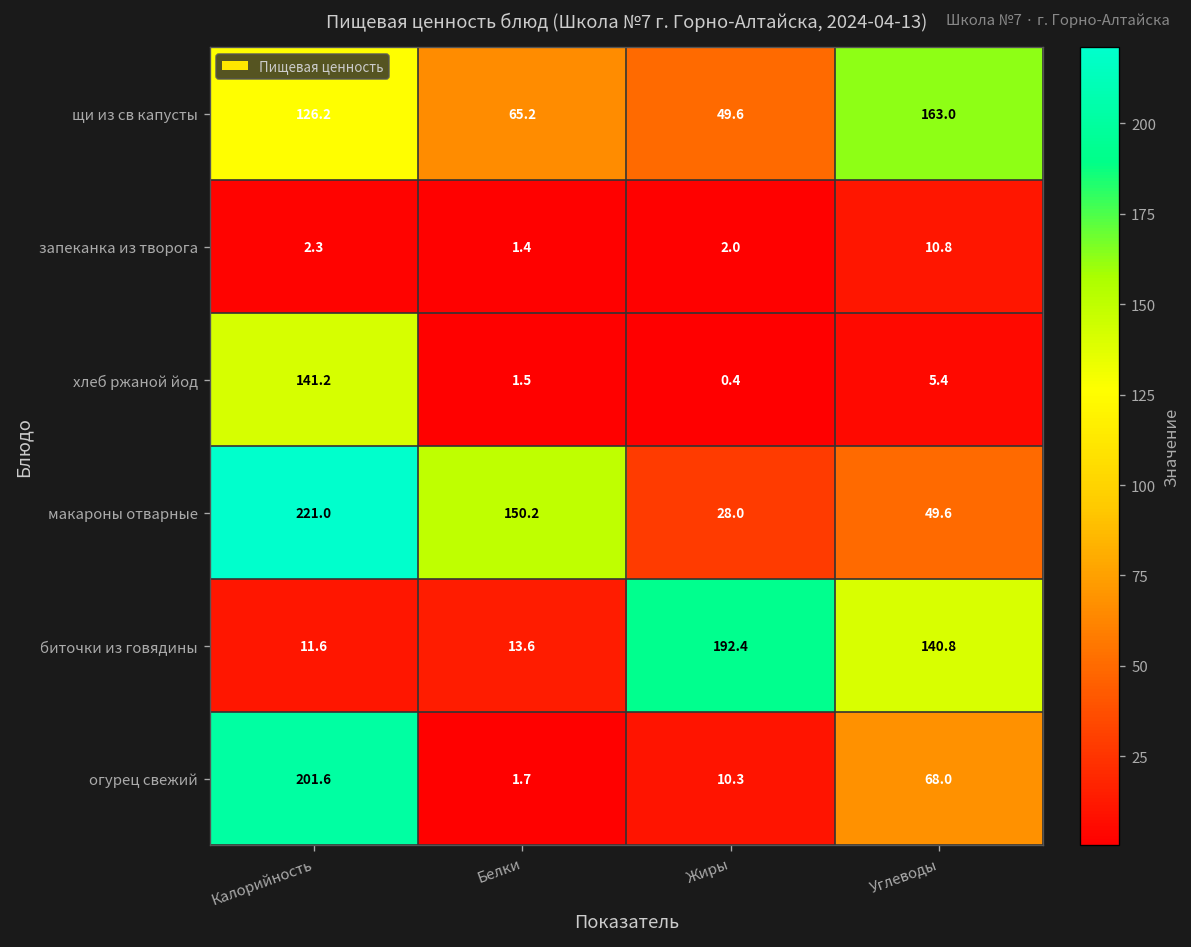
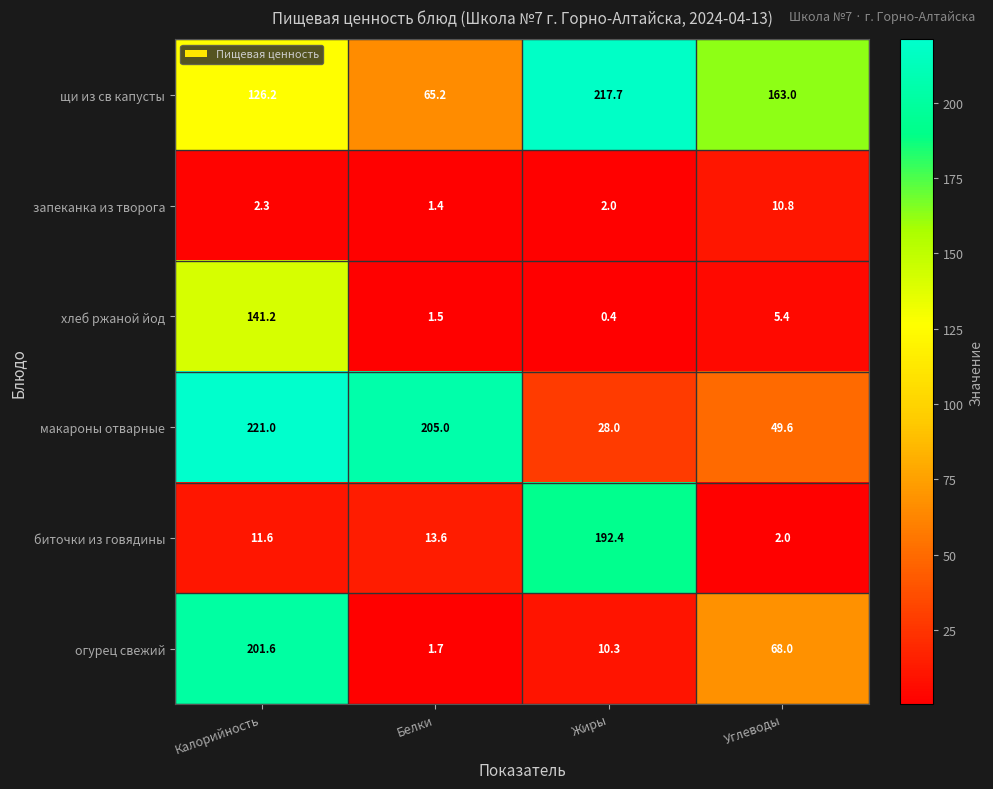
  {
    "щи из св капусты": {
      "Калорийность": 126.2,
      "Белки": 65.2,
-     "Жиры": 49.6,
+     "Жиры": 217.7,
      "Углеводы": 163.0
    },
    "запеканка из творога": {
      "Калорийность": 2.3,
      "Белки": 1.4,
      "Жиры": 2.0,
      "Углеводы": 10.8
    },
    "хлеб ржаной йод": {
      "Калорийность": 141.2,
      "Белки": 1.5,
      "Жиры": 0.4,
      "Углеводы": 5.4
    },
    "макароны отварные": {
      "Калорийность": 221.0,
-     "Белки": 150.2,
+     "Белки": 205.0,
      "Жиры": 28.0,
      "Углеводы": 49.6
    },
    "биточки из говядины": {
      "Калорийность": 11.6,
      "Белки": 13.6,
      "Жиры": 192.4,
-     "Углеводы": 140.8
+     "Углеводы": 2.0
    },
    "огурец свежий": {
      "Калорийность": 201.6,
      "Белки": 1.7,
      "Жиры": 10.3,
      "Углеводы": 68.0
    }
  }
